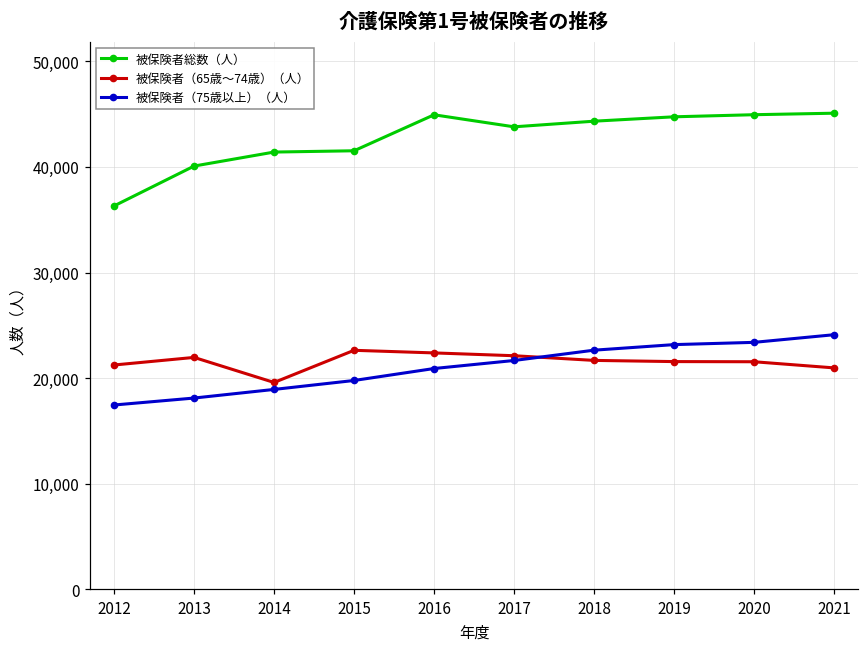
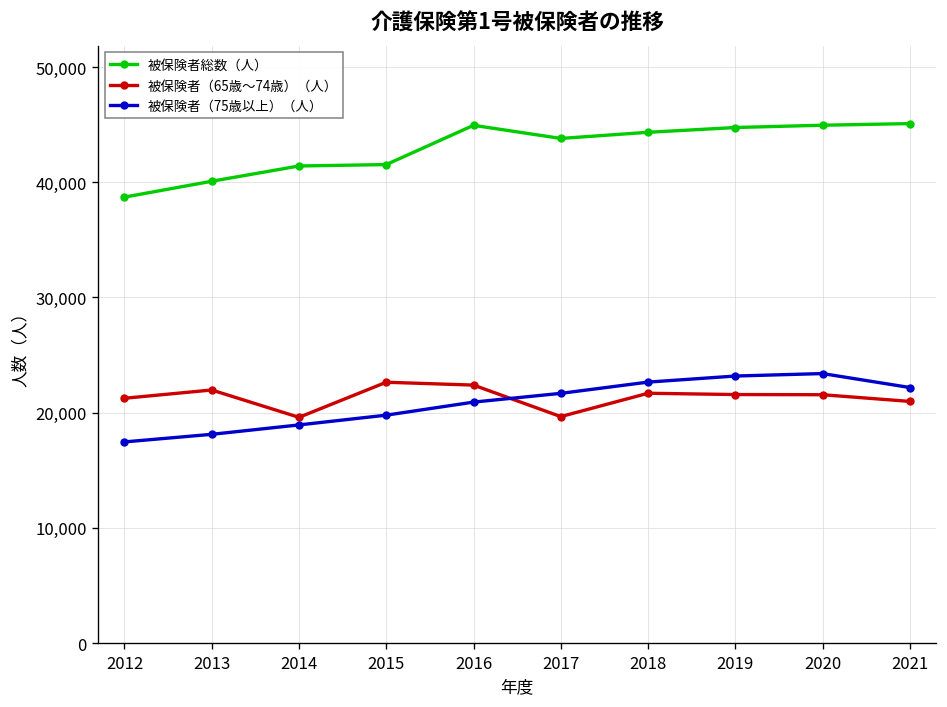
  {
    "被保険者総数（人）": {
-     "2012": "36,000",
+     "2012": "39,000",
      "2013": "40,000",
      "2014": "41,000",
      "2015": "42,000",
      "2016": "45,000",
      "2017": "44,000",
      "2018": "44,000",
      "2019": "45,000",
      "2020": "45,000",
      "2021": "45,000"
    },
    "被保険者（65歳～74歳）（人）": {
      "2012": "21,000",
      "2013": "22,000",
      "2014": "20,000",
      "2015": "23,000",
      "2016": "22,000",
-     "2017": "22,000",
+     "2017": "20,000",
      "2018": "22,000",
      "2019": "22,000",
      "2020": "22,000",
      "2021": "21,000"
    },
    "被保険者（75歳以上）（人）": {
      "2012": "17,000",
      "2013": "18,000",
      "2014": "19,000",
      "2015": "20,000",
      "2016": "21,000",
      "2017": "22,000",
      "2018": "23,000",
      "2019": "23,000",
      "2020": "23,000",
-     "2021": "24,000"
+     "2021": "22,000"
    }
  }
